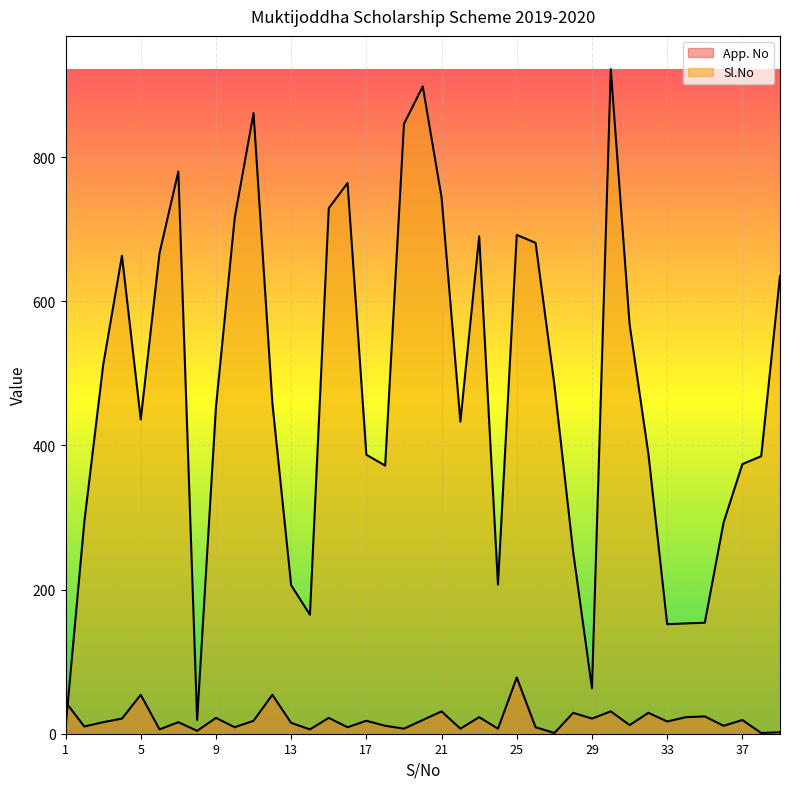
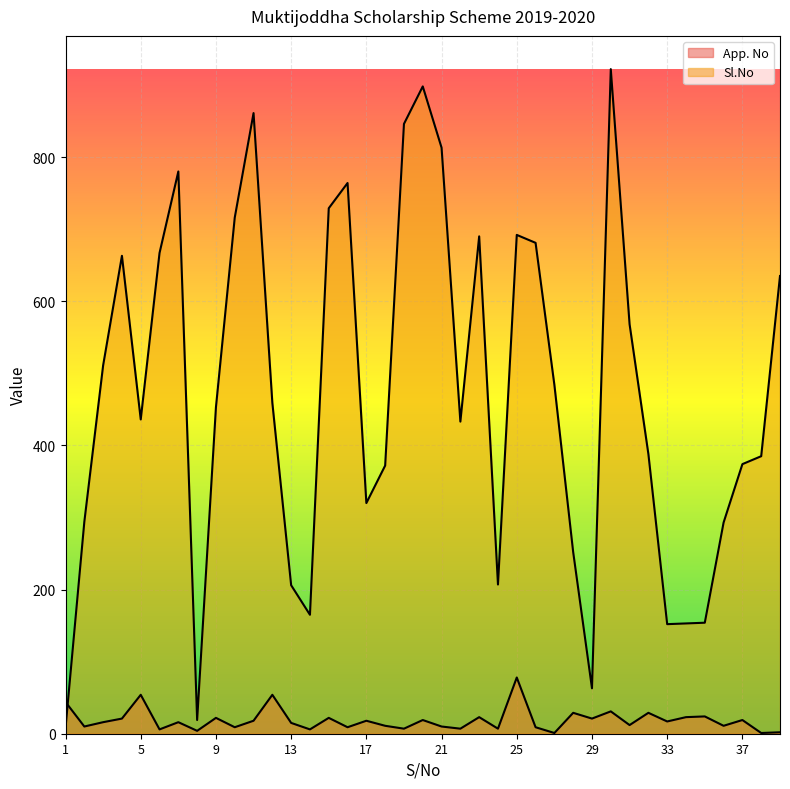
  {
    "App. No": {
      "1": 40,
      "5": 50,
      "9": 20,
      "13": 20,
      "17": 20,
-     "21": 30,
+     "21": 10,
      "25": 80,
      "29": 20,
      "33": 20,
      "37": 20
    },
    "Sl.No": {
      "1": 10,
      "5": 440,
      "9": 450,
      "13": 210,
-     "17": 390,
-     "21": 740,
+     "17": 320,
+     "21": 810,
      "25": 690,
      "29": 60,
      "33": 150,
      "37": 370
    }
  }
